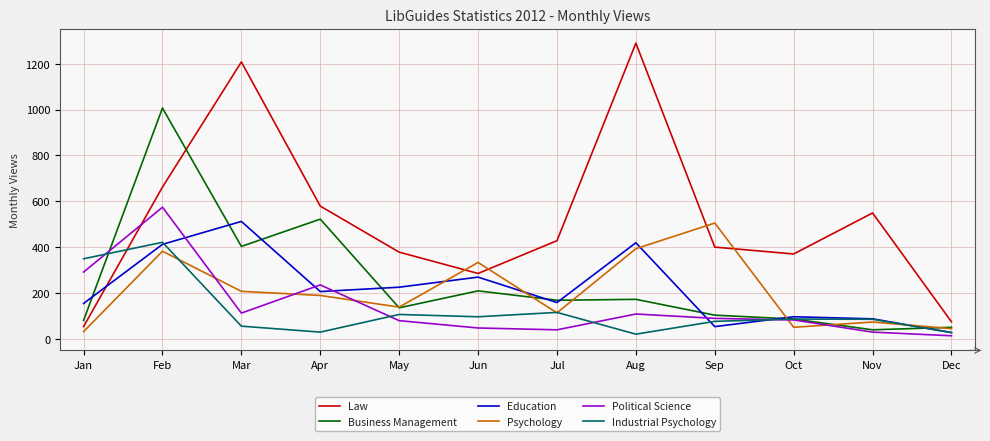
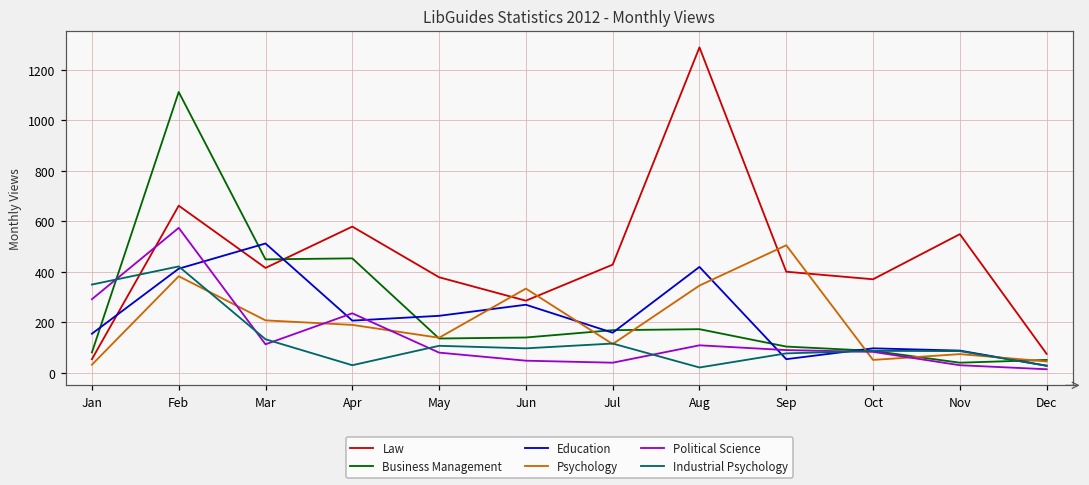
  {
    "Law": {
      "Jan": 50,
      "Feb": 660,
-     "Mar": 1210,
+     "Mar": 420,
      "Apr": 580,
      "May": 380,
      "Jun": 290,
      "Jul": 430,
      "Aug": 1290,
      "Sep": 400,
      "Oct": 370,
      "Nov": 550,
      "Dec": 70
    },
    "Business Management": {
      "Jan": 80,
-     "Feb": 1010,
-     "Mar": 400,
-     "Apr": 520,
-     "Jun": 210,
+     "Feb": 1110,
+     "Mar": 450,
+     "Apr": 450,
+     "Jun": 140,
      "Aug": 170,
      "Sep": 100
    },
    "Education": {
      "Jan": 150,
      "Mar": 510,
      "Apr": 210,
      "May": 230,
      "Jun": 270,
      "Aug": 420,
      "Sep": 50
    },
    "Psychology": {
      "Jan": 30,
      "Feb": 380,
      "Mar": 210,
      "Apr": 190,
      "Jun": 330,
-     "Aug": 390,
+     "Aug": 350,
      "Sep": 510,
      "Oct": 50,
      "Nov": 70
    },
    "Political Science": {
      "Jan": 290,
      "Feb": 570,
      "Mar": 110,
      "Apr": 240,
      "May": 80,
      "Jun": 50,
      "Jul": 40,
      "Aug": 110,
      "Sep": 90,
      "Dec": 10
    },
    "Industrial Psychology": {
      "Jan": 350,
-     "Mar": 60,
+     "Mar": 130,
      "Apr": 30,
      "May": 110,
      "Jun": 100,
      "Aug": 20,
      "Sep": 80
    }
  }
